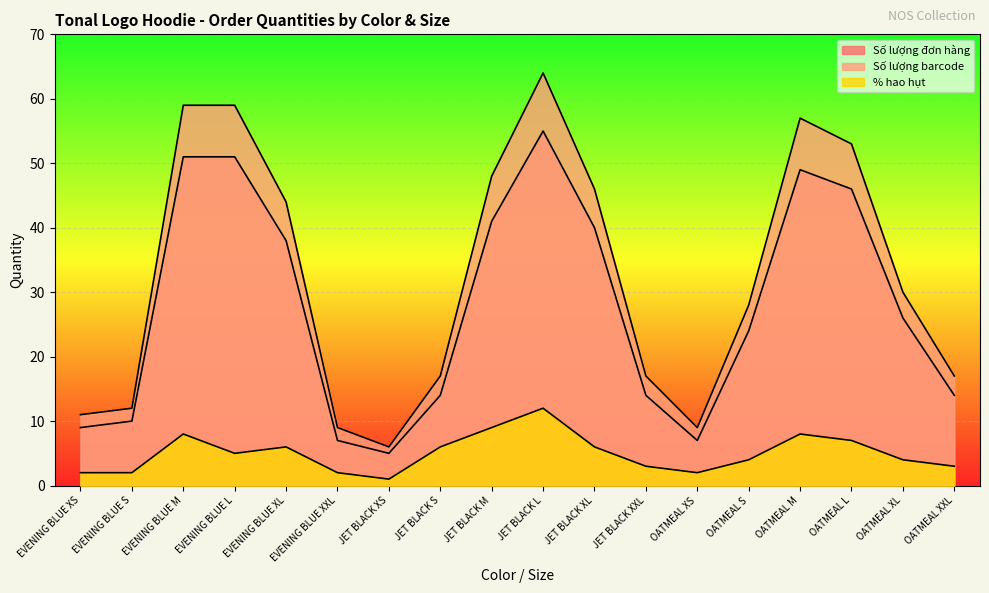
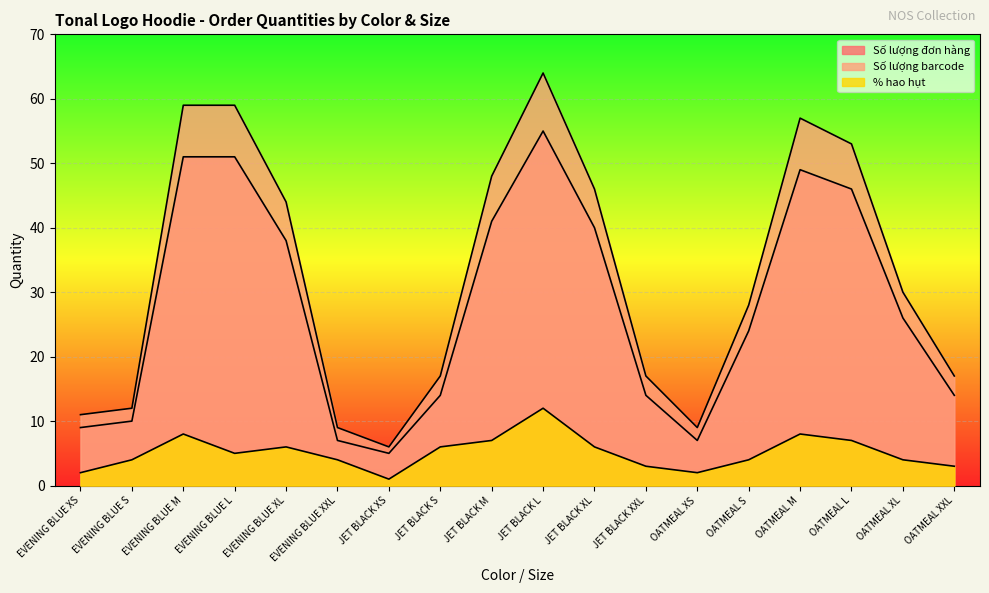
  {
    "% hao hụt": {
      "EVENING BLUE XS": 2,
-     "EVENING BLUE S": 2,
+     "EVENING BLUE S": 4,
      "EVENING BLUE M": 8,
      "EVENING BLUE L": 5,
      "EVENING BLUE XL": 6,
-     "EVENING BLUE XXL": 2,
+     "EVENING BLUE XXL": 4,
      "JET BLACK XS": 1,
      "JET BLACK S": 6,
-     "JET BLACK M": 9,
+     "JET BLACK M": 7,
      "JET BLACK L": 12,
      "JET BLACK XL": 6,
      "JET BLACK XXL": 3,
      "OATMEAL XS": 2,
      "OATMEAL S": 4,
      "OATMEAL M": 8,
      "OATMEAL L": 7,
      "OATMEAL XL": 4,
      "OATMEAL XXL": 3
    }
  }
